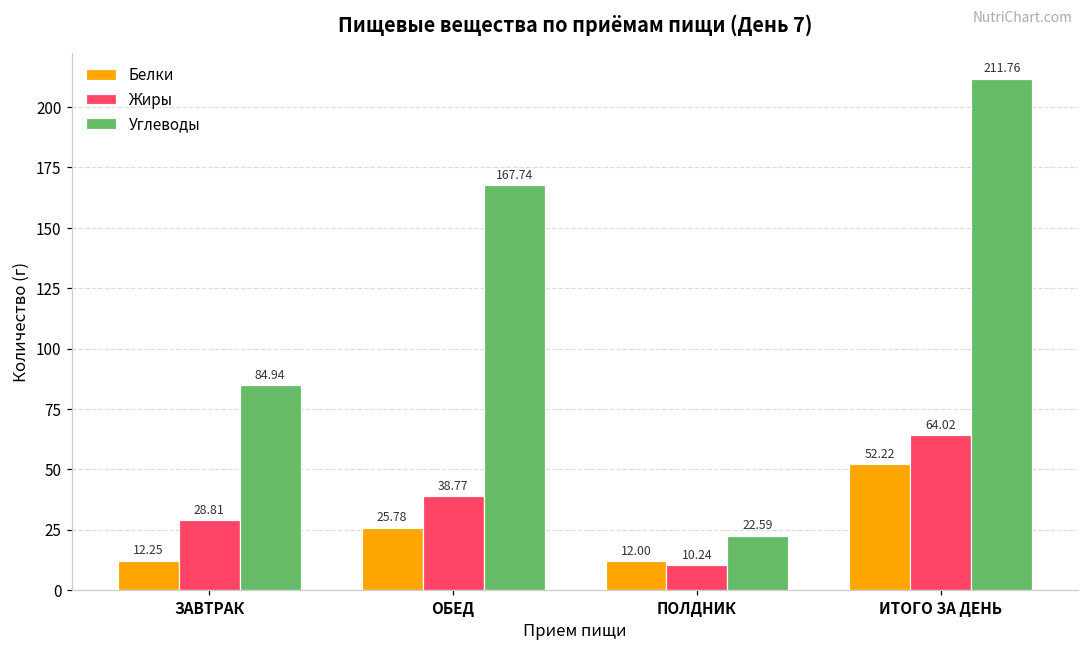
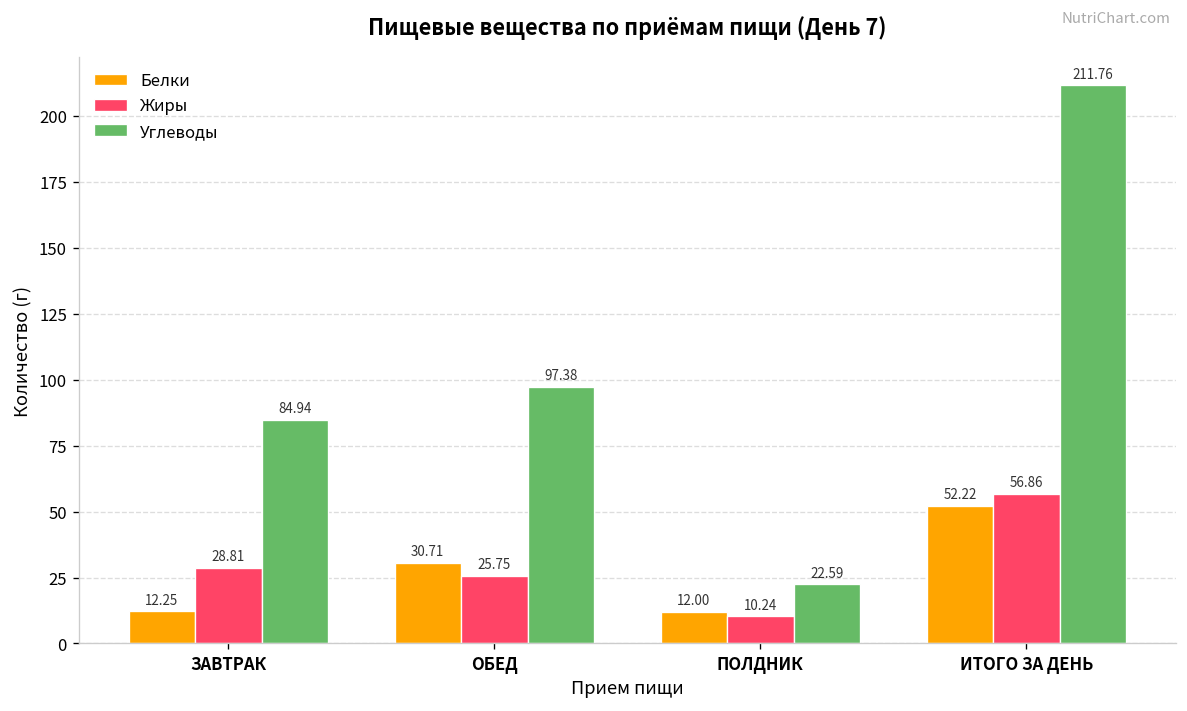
  {
    "Белки": {
      "ЗАВТРАК": 12.25,
-     "ОБЕД": 25.78,
+     "ОБЕД": 30.71,
      "ПОЛДНИК": 12.00,
      "ИТОГО ЗА ДЕНЬ": 52.22
    },
    "Жиры": {
      "ЗАВТРАК": 28.81,
-     "ОБЕД": 38.77,
+     "ОБЕД": 25.75,
      "ПОЛДНИК": 10.24,
-     "ИТОГО ЗА ДЕНЬ": 64.02
+     "ИТОГО ЗА ДЕНЬ": 56.86
    },
    "Углеводы": {
      "ЗАВТРАК": 84.94,
-     "ОБЕД": 167.74,
+     "ОБЕД": 97.38,
      "ПОЛДНИК": 22.59,
      "ИТОГО ЗА ДЕНЬ": 211.76
    }
  }
